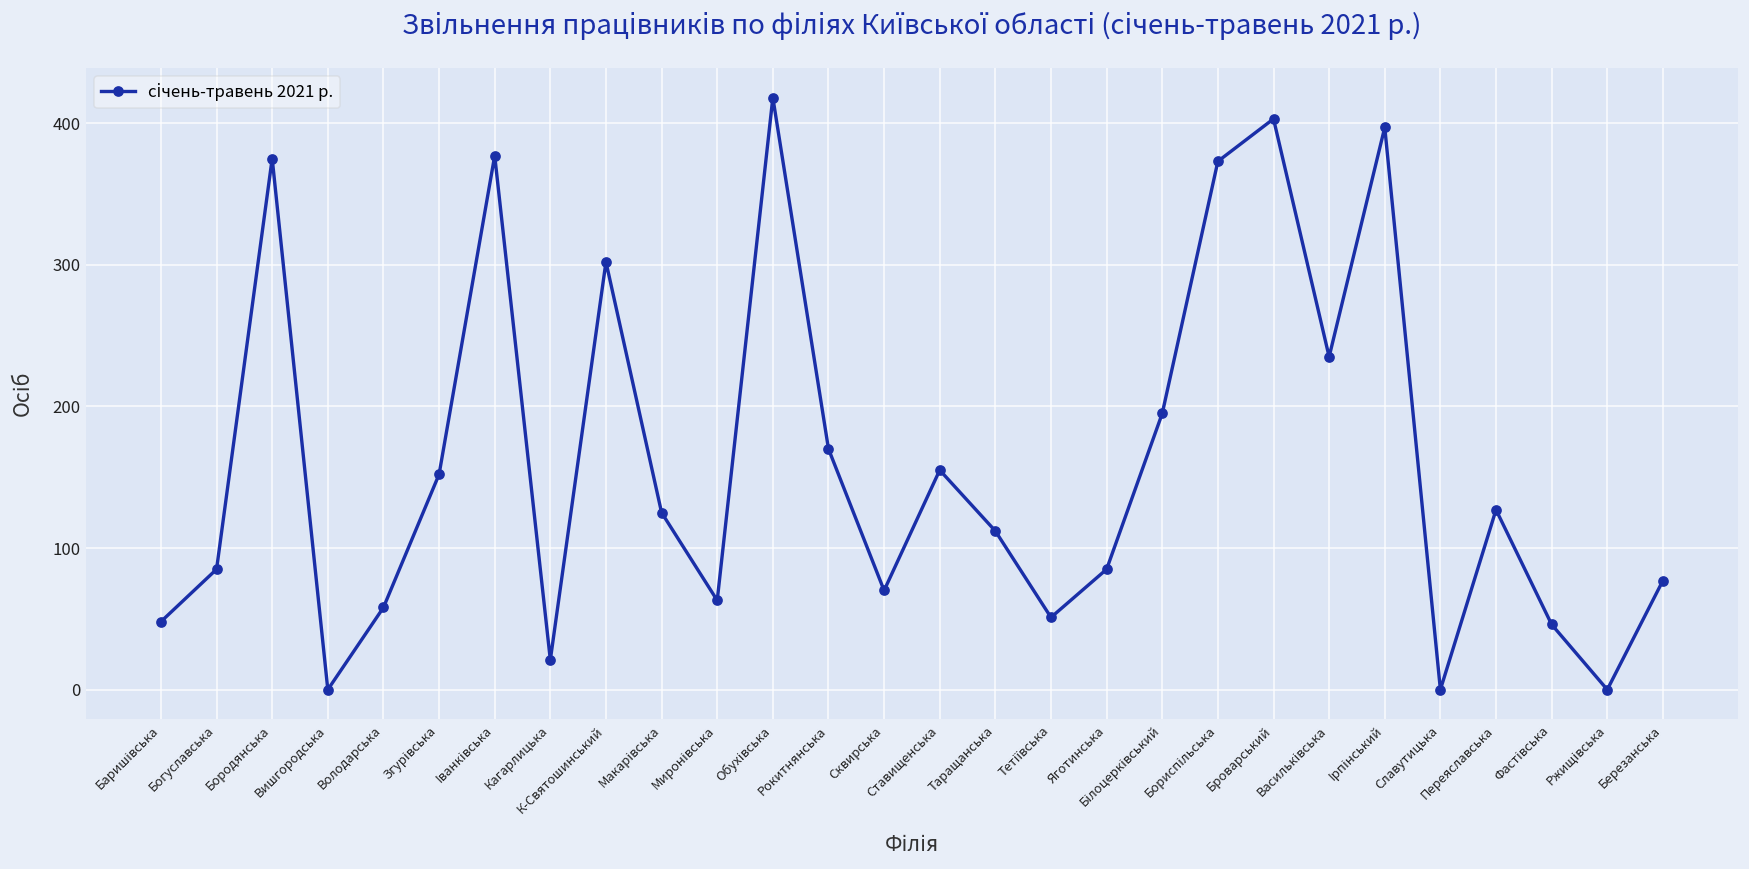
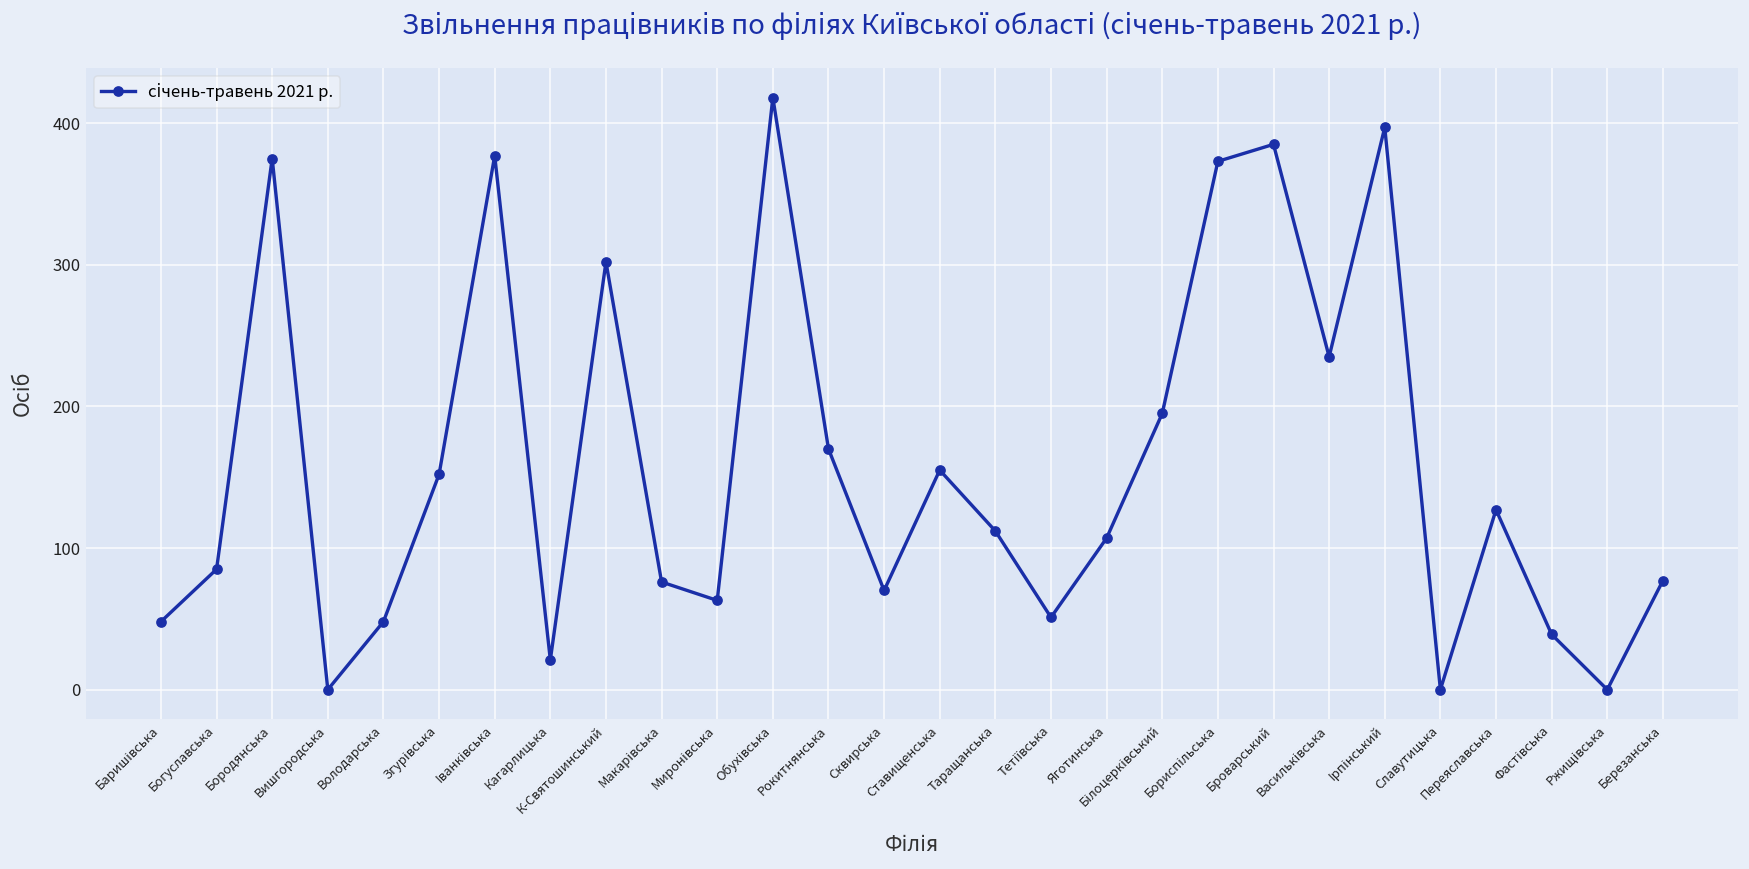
  {
    "Баришівська": 48,
    "Богуславська": 85,
    "Бородянська": 375,
    "Вишгородська": 0,
-   "Володарська": 58,
+   "Володарська": 48,
    "Згурівська": 152,
    "Іванківська": 377,
    "Кагарлицька": 21,
    "К-Святошинський": 302,
-   "Макарівська": 125,
+   "Макарівська": 76,
    "Миронівська": 63,
    "Обухівська": 418,
    "Рокитнянська": 170,
    "Сквирська": 70,
    "Ставищенська": 155,
    "Таращанська": 112,
    "Тетіївська": 51,
-   "Яготинська": 85,
+   "Яготинська": 107,
    "Білоцерківський": 195,
    "Бориспільська": 373,
-   "Броварський": 403,
+   "Броварський": 385,
    "Васильківська": 235,
    "Ірпінський": 397,
    "Славутицька": 0,
    "Переяславська": 127,
-   "Фастівська": 46,
+   "Фастівська": 39,
    "Ржищівська": 0,
    "Березанська": 77
  }
